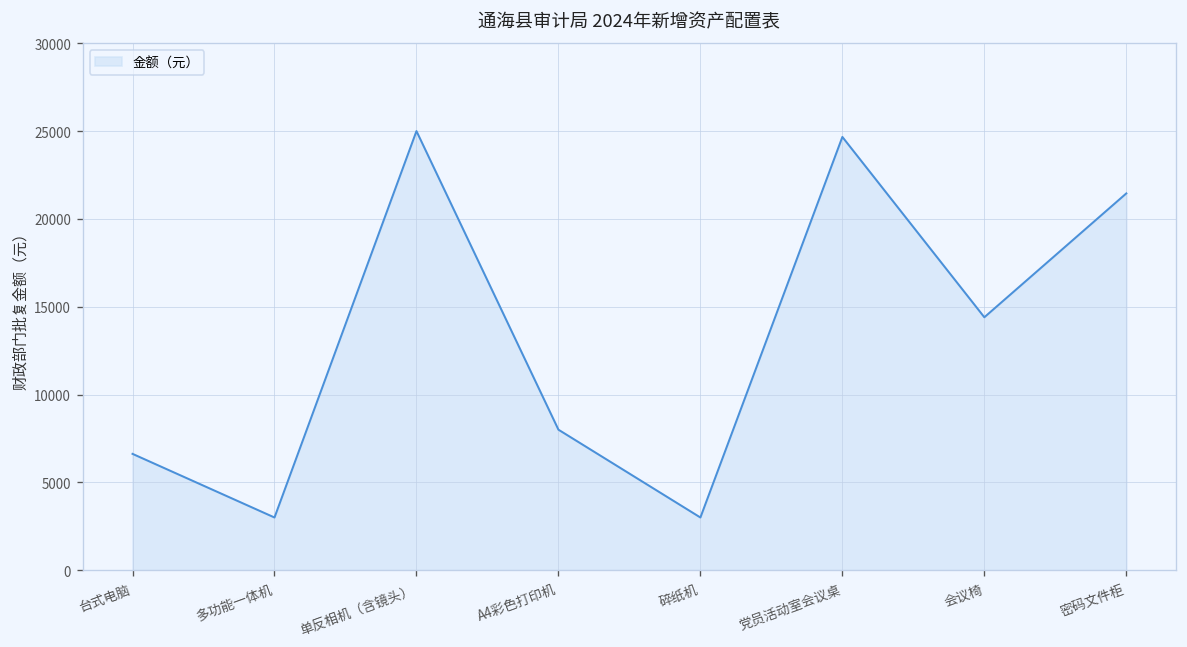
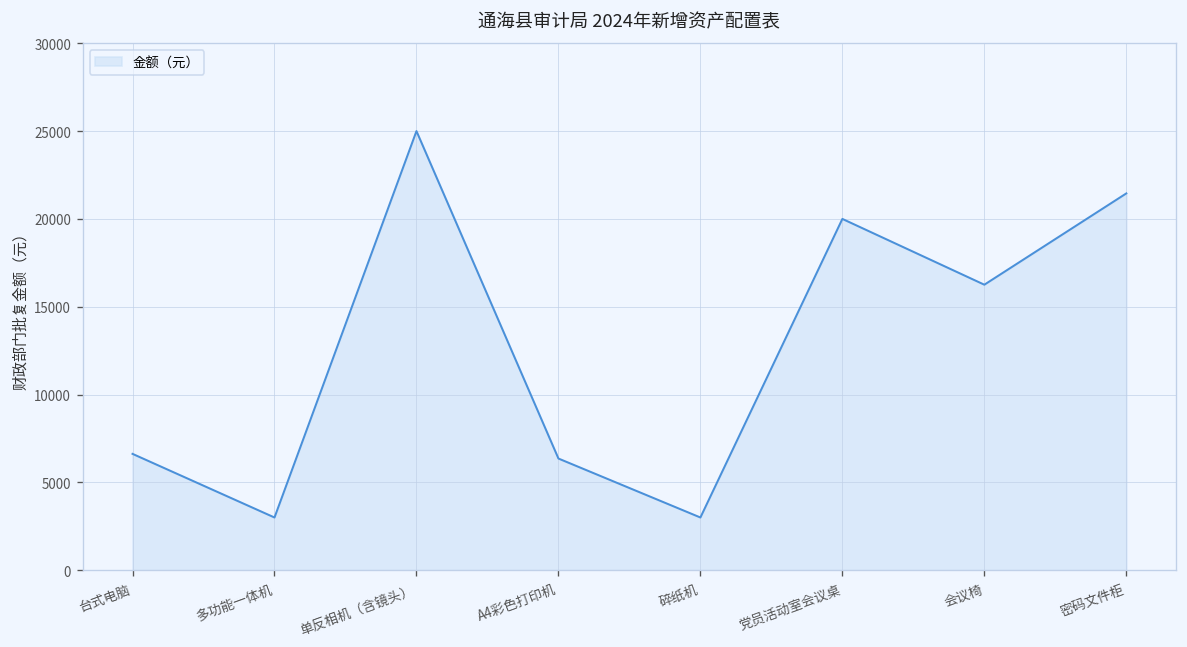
  {
    "台式电脑": 6600,
    "多功能一体机": 3000,
    "单反相机（含镜头）": 25000,
-   "A4彩色打印机": 8000,
+   "A4彩色打印机": 6400,
    "碎纸机": 3000,
-   "党员活动室会议桌": 24700,
-   "会议椅": 14400,
+   "党员活动室会议桌": 20000,
+   "会议椅": 16300,
    "密码文件柜": 21500
  }
